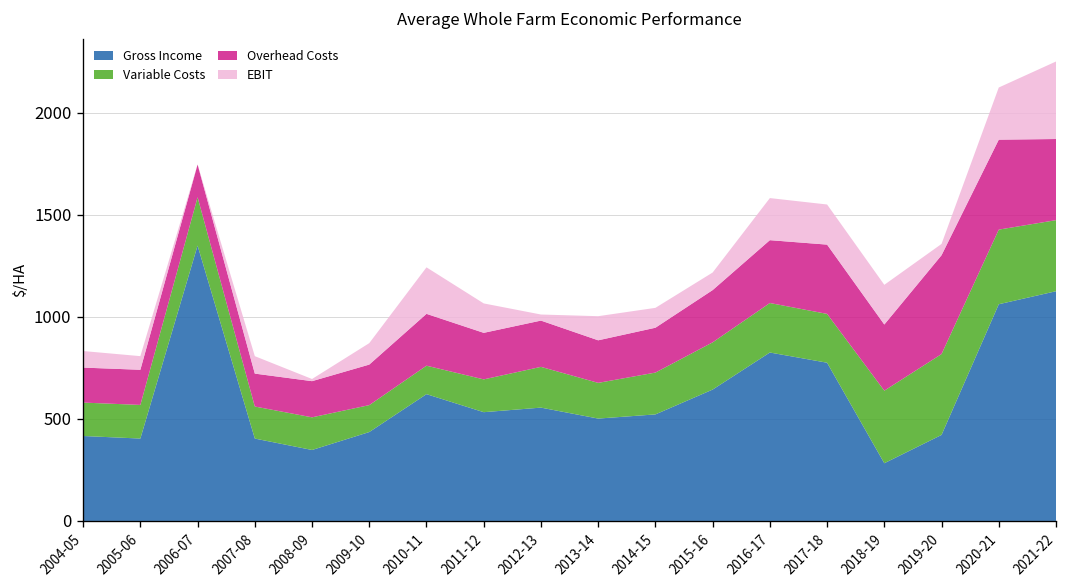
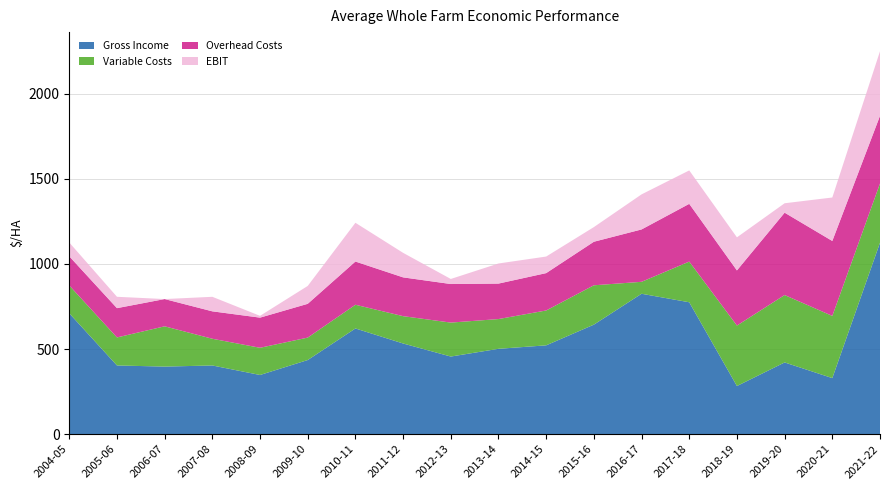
  {
    "Gross Income": {
-     "2004-05": 420,
+     "2004-05": 710,
      "2005-06": 400,
-     "2006-07": 1350,
+     "2006-07": 400,
      "2007-08": 400,
      "2008-09": 350,
      "2009-10": 440,
      "2010-11": 620,
      "2011-12": 530,
-     "2012-13": 550,
+     "2012-13": 460,
      "2013-14": 500,
      "2014-15": 520,
      "2015-16": 640,
      "2016-17": 820,
      "2017-18": 770,
      "2018-19": 280,
      "2019-20": 420,
-     "2020-21": 1060,
+     "2020-21": 330,
      "2021-22": 1120
    },
    "Variable Costs": {
      "2004-05": 160,
      "2005-06": 160,
      "2006-07": 240,
      "2007-08": 160,
      "2008-09": 160,
      "2009-10": 130,
      "2010-11": 140,
      "2011-12": 160,
      "2012-13": 200,
      "2013-14": 170,
      "2014-15": 200,
      "2015-16": 230,
-     "2016-17": 240,
+     "2016-17": 70,
      "2017-18": 240,
      "2018-19": 360,
      "2019-20": 400,
      "2020-21": 370,
      "2021-22": 350
    },
    "Overhead Costs": {
      "2004-05": 170,
      "2005-06": 170,
      "2007-08": 160,
      "2009-10": 200,
      "2010-11": 250,
      "2011-12": 230,
      "2012-13": 230,
      "2013-14": 210,
      "2014-15": 220,
      "2015-16": 260,
      "2016-17": 310,
      "2017-18": 340,
      "2018-19": 320,
      "2019-20": 480,
      "2020-21": 440,
      "2021-22": 400
    },
    "EBIT": {
      "2004-05": 80,
      "2005-06": 70,
      "2007-08": 90,
      "2009-10": 100,
      "2010-11": 230,
      "2011-12": 140,
      "2012-13": 30,
      "2013-14": 120,
      "2014-15": 100,
      "2015-16": 90,
      "2016-17": 210,
      "2017-18": 200,
      "2018-19": 190,
      "2019-20": 60,
      "2020-21": 260,
      "2021-22": 380
    }
  }
